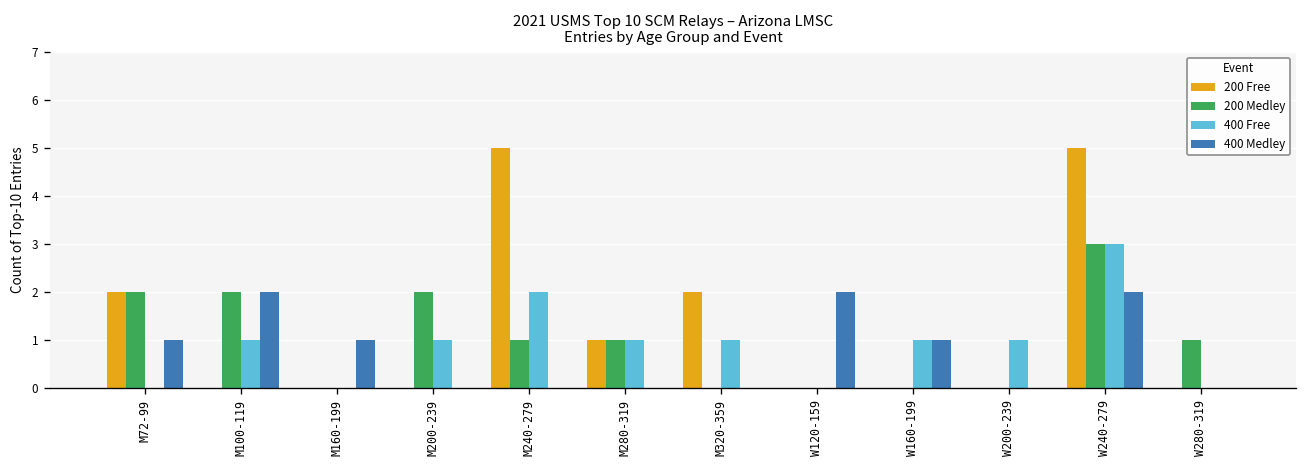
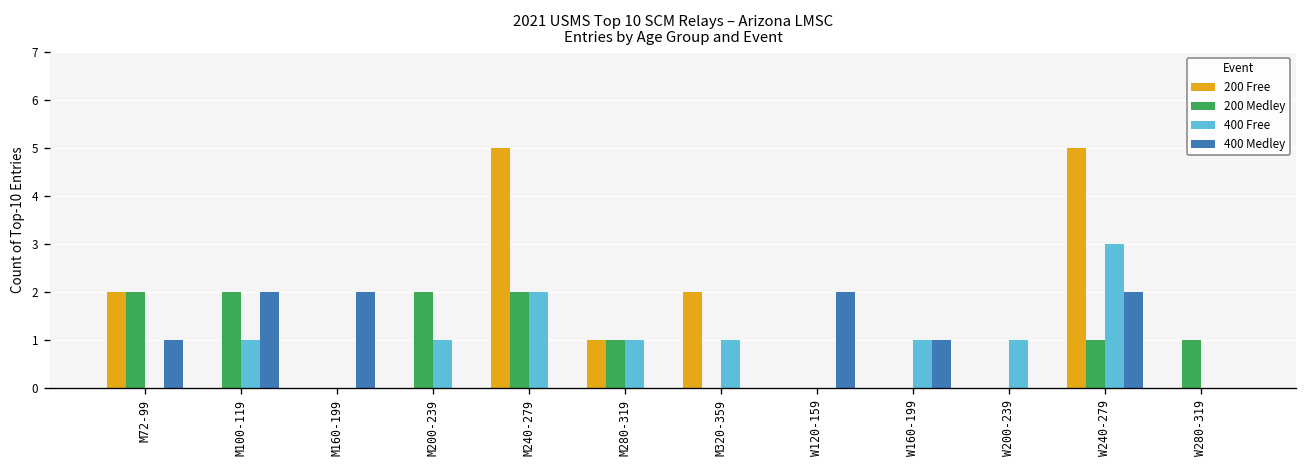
  {
    "200 Free": {
      "M72-99": 2,
      "M100-119": 0,
      "M160-199": 0,
      "M200-239": 0,
      "M240-279": 5,
      "M280-319": 1,
      "M320-359": 2,
      "W120-159": 0,
      "W160-199": 0,
      "W200-239": 0,
      "W240-279": 5,
      "W280-319": 0
    },
    "200 Medley": {
      "M72-99": 2,
      "M100-119": 2,
      "M160-199": 0,
      "M200-239": 2,
-     "M240-279": 1,
+     "M240-279": 2,
      "M280-319": 1,
      "M320-359": 0,
      "W120-159": 0,
      "W160-199": 0,
      "W200-239": 0,
-     "W240-279": 3,
+     "W240-279": 1,
      "W280-319": 1
    },
    "400 Free": {
      "M72-99": 0,
      "M100-119": 1,
      "M160-199": 0,
      "M200-239": 1,
      "M240-279": 2,
      "M280-319": 1,
      "M320-359": 1,
      "W120-159": 0,
      "W160-199": 1,
      "W200-239": 1,
      "W240-279": 3,
      "W280-319": 0
    },
    "400 Medley": {
      "M72-99": 1,
      "M100-119": 2,
-     "M160-199": 1,
+     "M160-199": 2,
      "M200-239": 0,
      "M240-279": 0,
      "M280-319": 0,
      "M320-359": 0,
      "W120-159": 2,
      "W160-199": 1,
      "W200-239": 0,
      "W240-279": 2,
      "W280-319": 0
    }
  }
